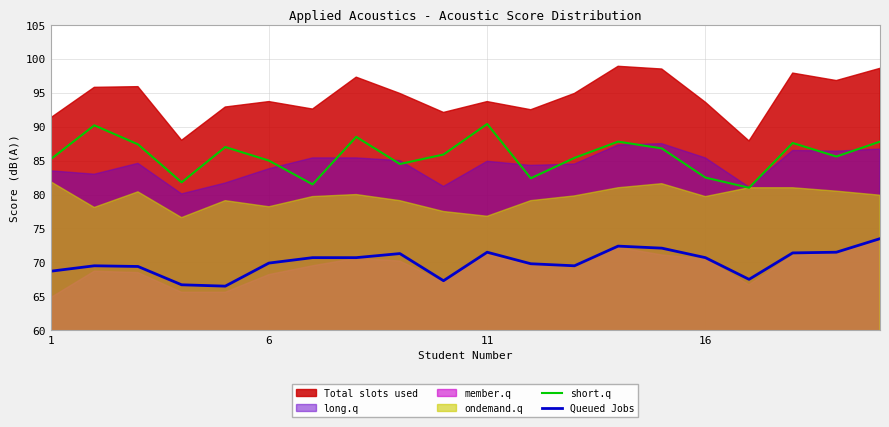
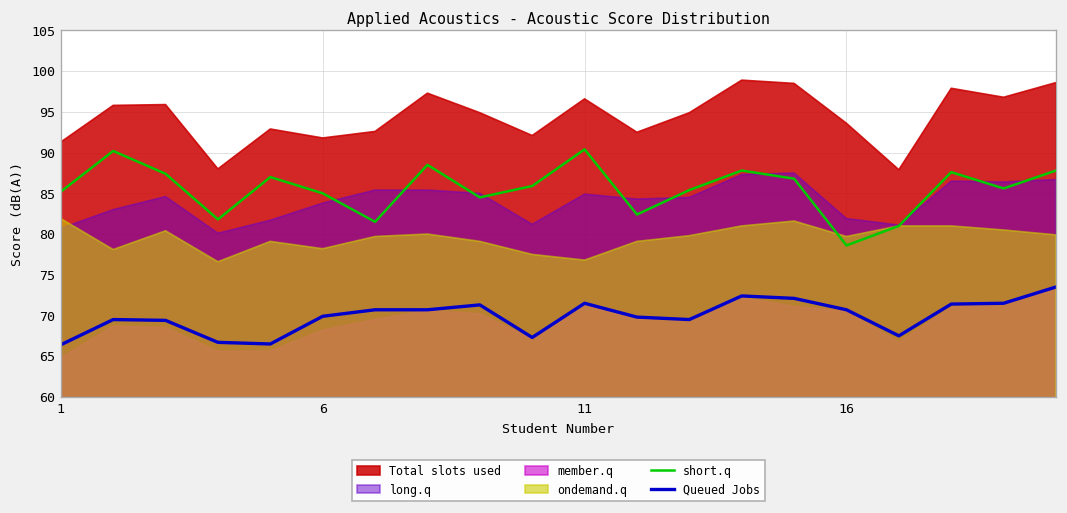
  {
    "short.q": {
      "1": 85,
      "6": 85,
      "11": 90,
-     "16": 83
+     "16": 79
    },
    "Total slots used": {
      "1": 91,
-     "6": 94,
-     "11": 94,
+     "6": 92,
+     "11": 97,
      "16": 94
    },
    "Queued Jobs": {
-     "1": 69,
+     "1": 66,
      "6": 70
    },
    "long.q": {
-     "1": 84,
+     "1": 81,
      "6": 84,
      "11": 85,
-     "16": 85
+     "16": 82
    },
    "member.q": {
      "1": 65,
      "6": 68
    },
    "ondemand.q": {
      "1": 82,
      "6": 78,
      "11": 77,
      "16": 80
    }
  }
